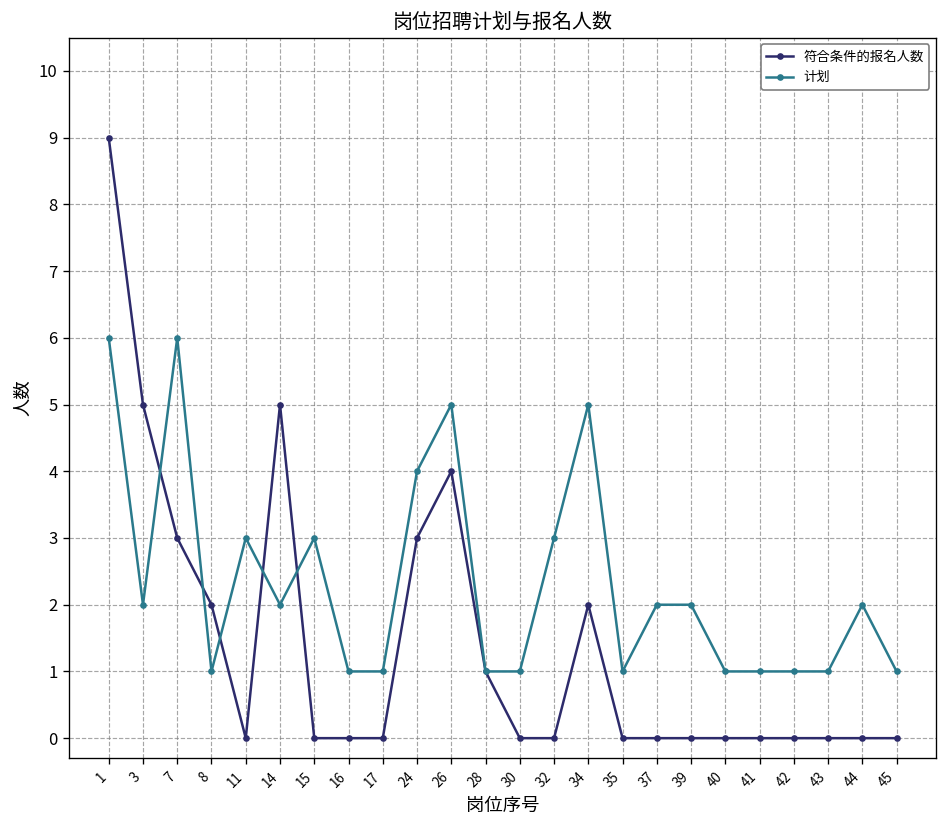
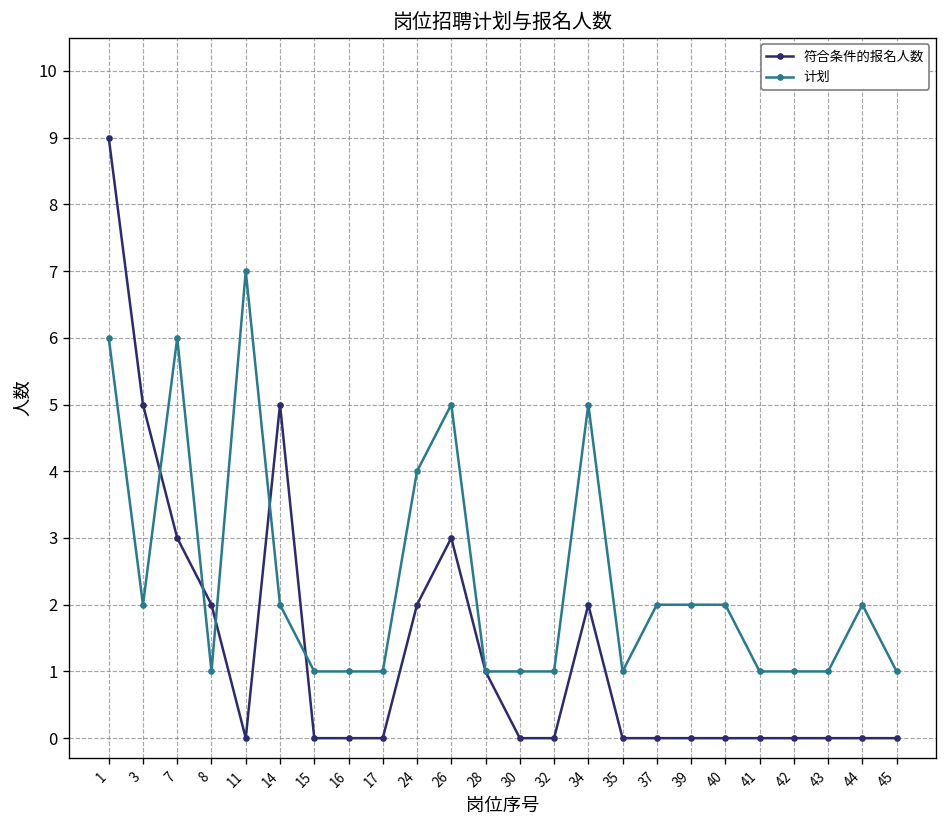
  {
    "符合条件的报名人数": {
      "1": 9,
      "3": 5,
      "7": 3,
      "8": 2,
      "11": 0,
      "14": 5,
      "15": 0,
      "16": 0,
      "17": 0,
-     "24": 3,
-     "26": 4,
+     "24": 2,
+     "26": 3,
      "30": 0,
      "32": 0,
      "34": 2,
      "35": 0,
      "37": 0,
      "39": 0,
      "40": 0,
      "41": 0,
      "42": 0,
      "43": 0,
      "44": 0,
      "45": 0
    },
    "计划": {
      "1": 6,
      "3": 2,
      "7": 6,
      "8": 1,
-     "11": 3,
+     "11": 7,
      "14": 2,
-     "15": 3,
+     "15": 1,
      "16": 1,
      "17": 1,
      "24": 4,
      "26": 5,
      "30": 1,
-     "32": 3,
+     "32": 1,
      "34": 5,
      "35": 1,
      "37": 2,
      "39": 2,
-     "40": 1,
+     "40": 2,
      "41": 1,
      "42": 1,
      "43": 1,
      "44": 2,
      "45": 1
    }
  }
